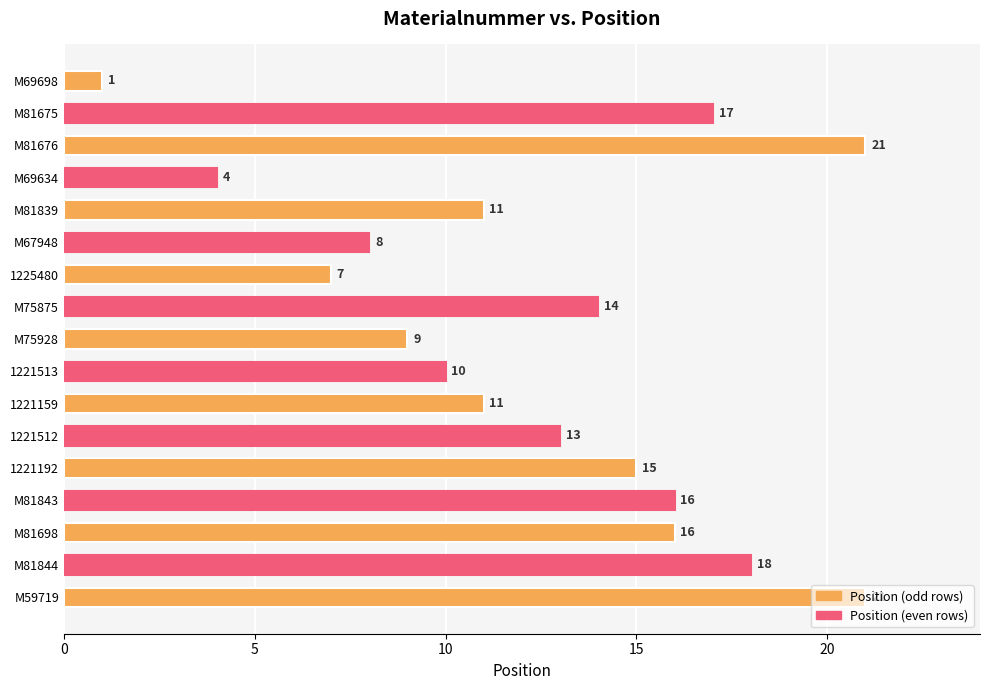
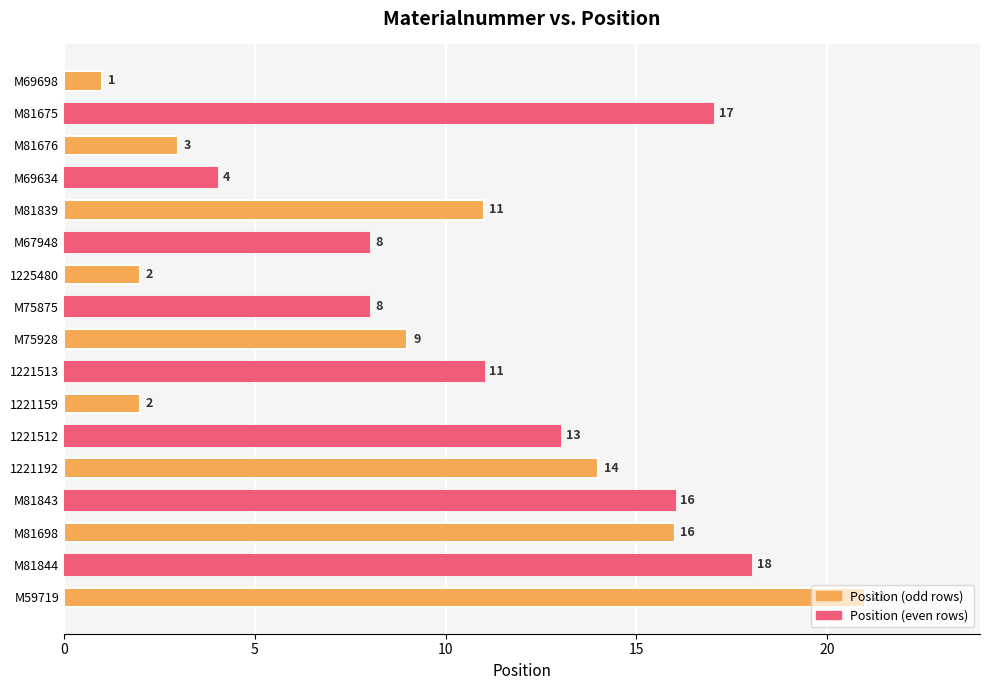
  {
    "M69698": 1,
    "M81675": 17,
-   "M81676": 21,
+   "M81676": 3,
    "M69634": 4,
    "M81839": 11,
    "M67948": 8,
-   "1225480": 7,
-   "M75875": 14,
+   "1225480": 2,
+   "M75875": 8,
    "M75928": 9,
-   "1221513": 10,
-   "1221159": 11,
+   "1221513": 11,
+   "1221159": 2,
    "1221512": 13,
-   "1221192": 15,
+   "1221192": 14,
    "M81843": 16,
    "M81698": 16,
    "M81844": 18
  }
